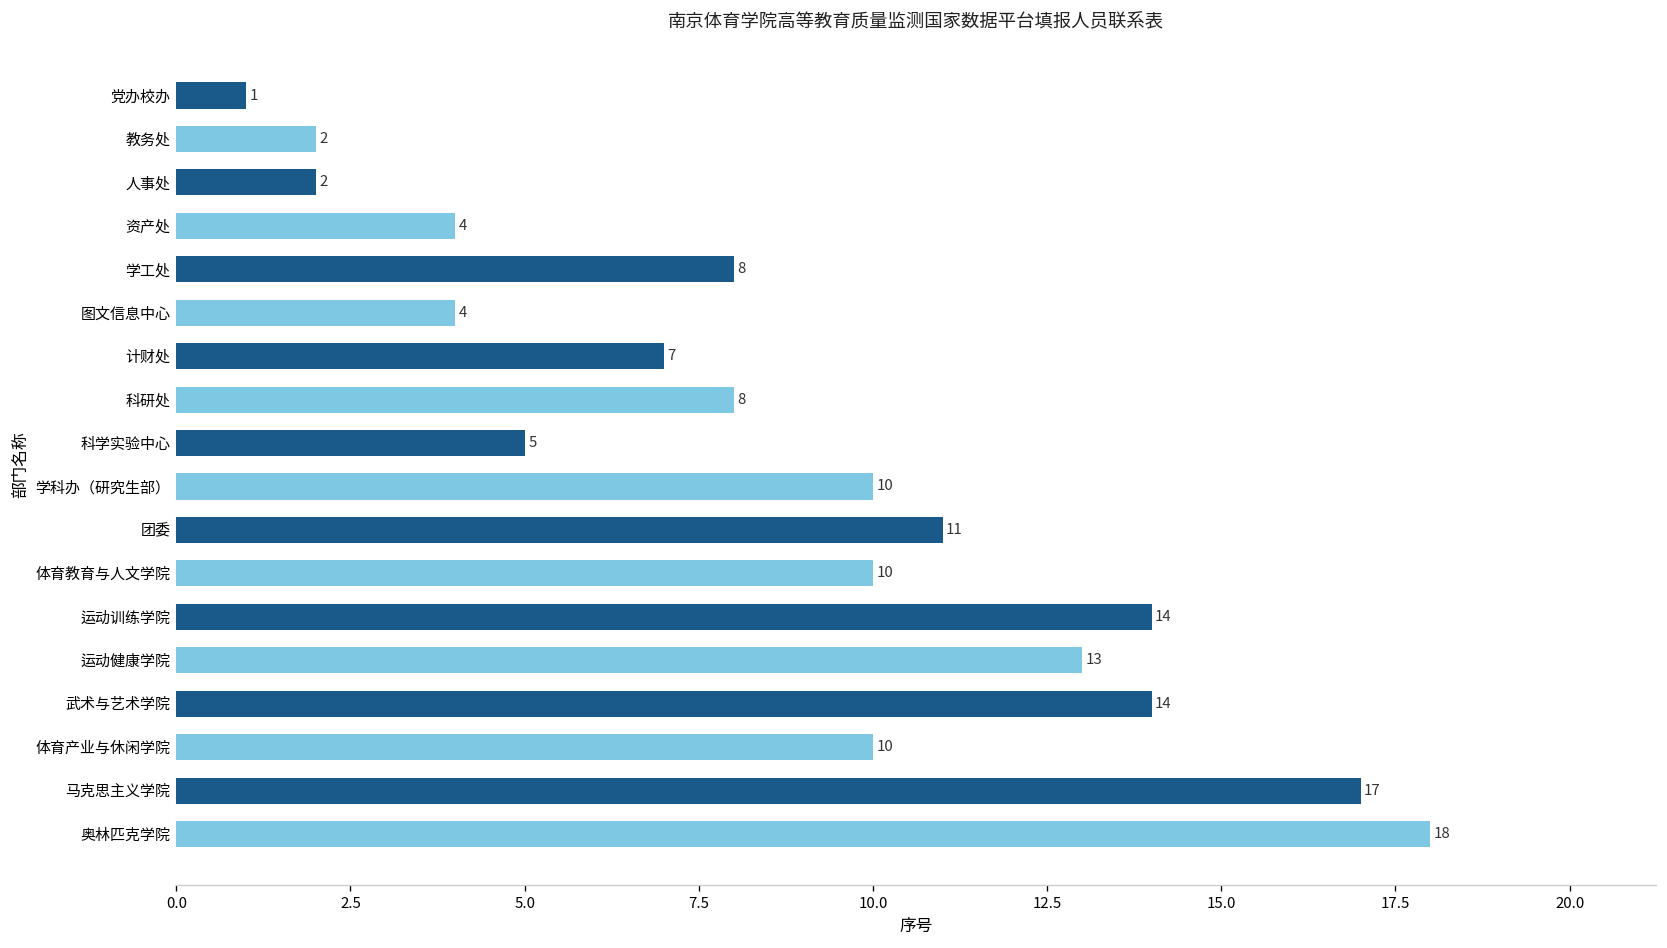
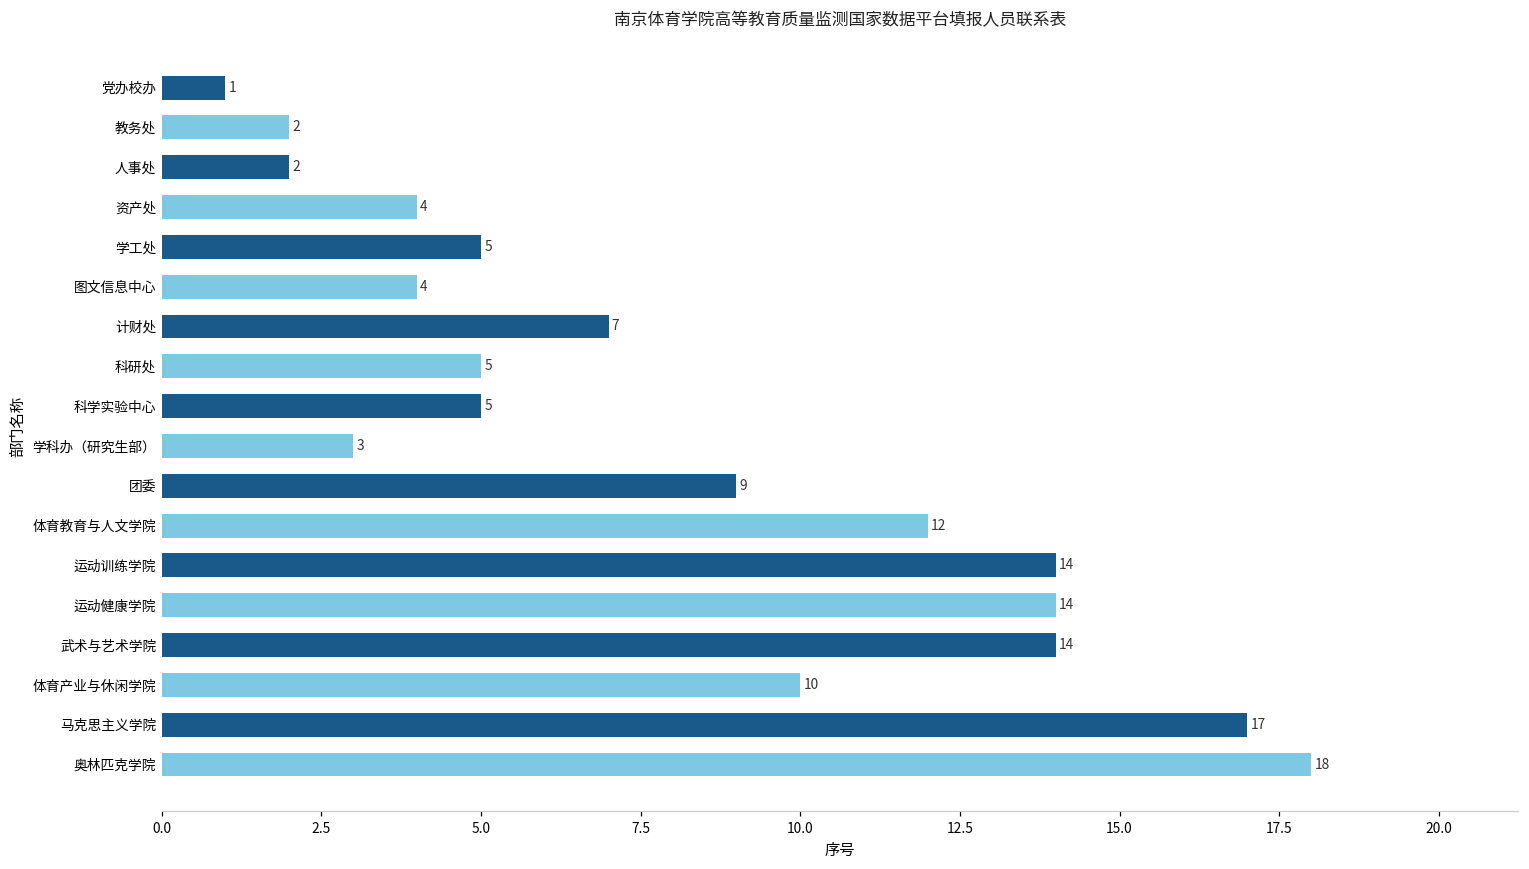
  {
    "党办校办": 1,
    "教务处": 2,
    "人事处": 2,
    "资产处": 4,
-   "学工处": 8,
+   "学工处": 5,
    "图文信息中心": 4,
    "计财处": 7,
-   "科研处": 8,
+   "科研处": 5,
    "科学实验中心": 5,
-   "学科办（研究生部）": 10,
-   "团委": 11,
-   "体育教育与人文学院": 10,
+   "学科办（研究生部）": 3,
+   "团委": 9,
+   "体育教育与人文学院": 12,
    "运动训练学院": 14,
-   "运动健康学院": 13,
+   "运动健康学院": 14,
    "武术与艺术学院": 14,
    "体育产业与休闲学院": 10,
    "马克思主义学院": 17,
    "奥林匹克学院": 18
  }
